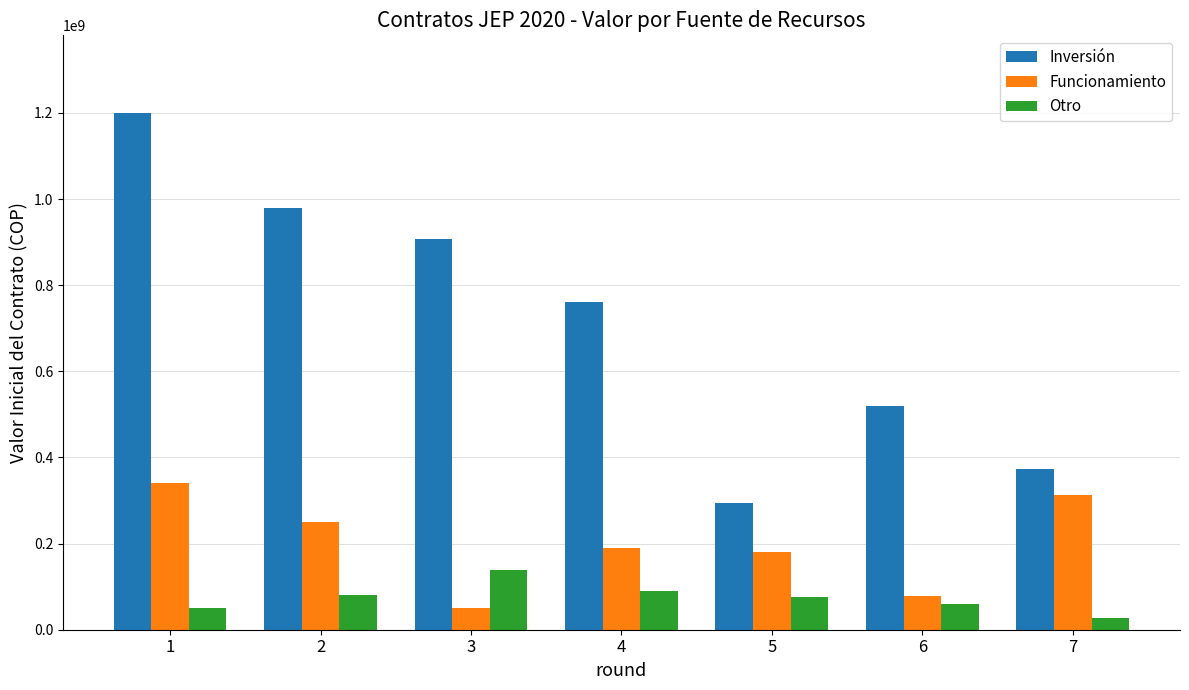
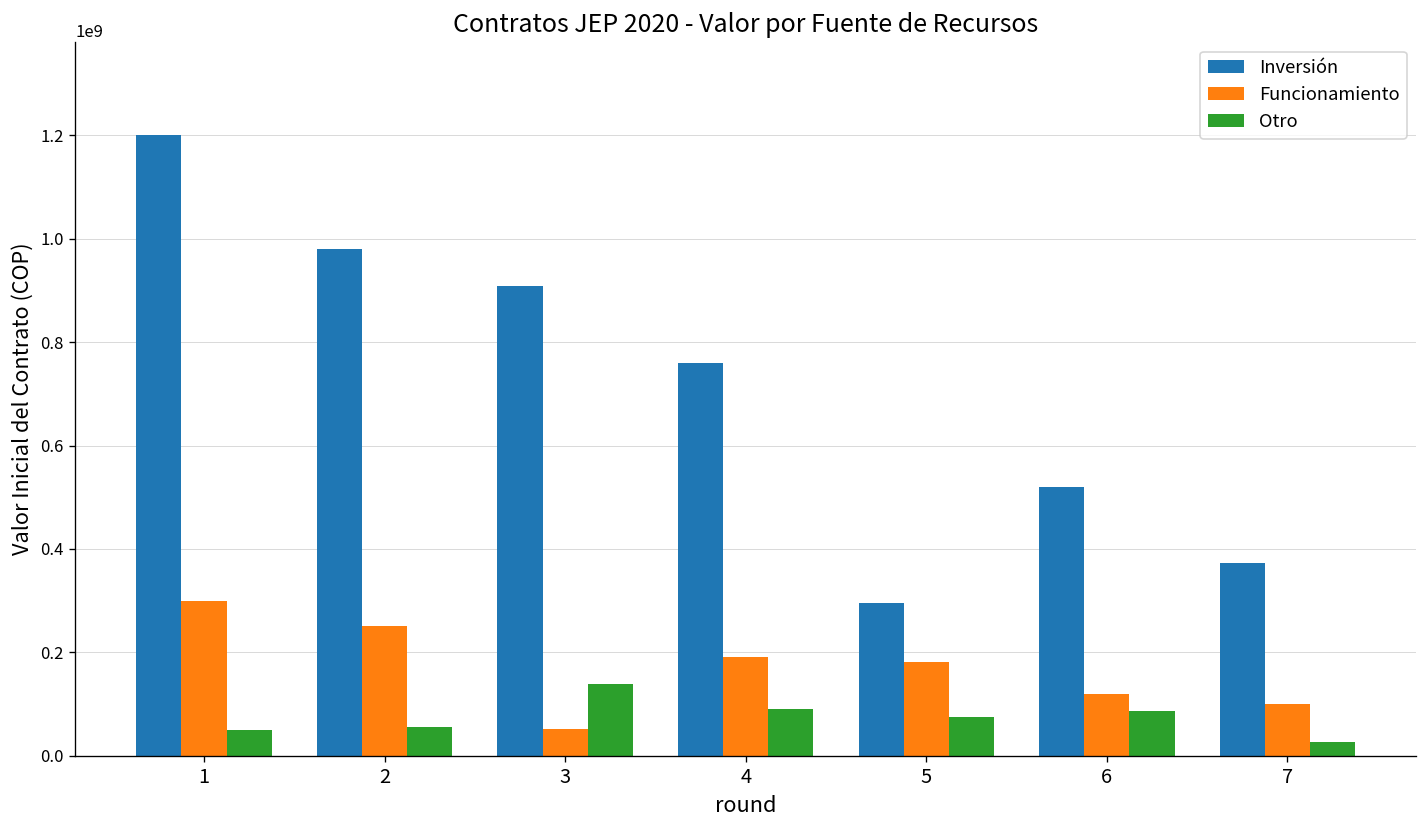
  {
    "Inversión": {
      "1": 1200000000,
      "2": 980000000,
      "3": 910000000,
      "4": 760000000,
      "5": 290000000,
      "6": 520000000,
      "7": 370000000
    },
    "Funcionamiento": {
-     "1": 340000000,
+     "1": 300000000,
      "2": 250000000,
      "3": 50000000,
      "4": 190000000,
      "5": 180000000,
-     "6": 80000000,
-     "7": 310000000
+     "6": 120000000,
+     "7": 100000000
    },
    "Otro": {
      "1": 50000000,
-     "2": 80000000,
+     "2": 60000000,
      "3": 140000000,
      "4": 90000000,
      "5": 80000000,
-     "6": 60000000,
+     "6": 90000000,
      "7": 30000000
    }
  }
